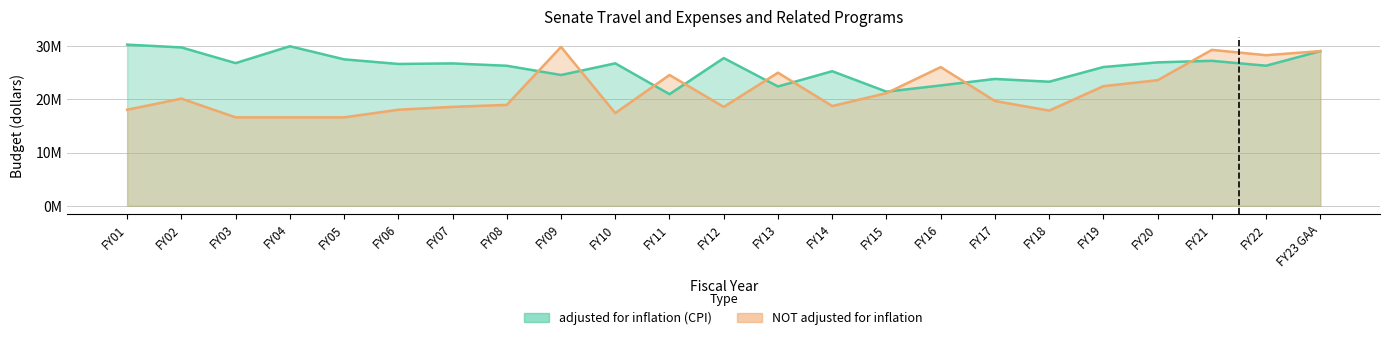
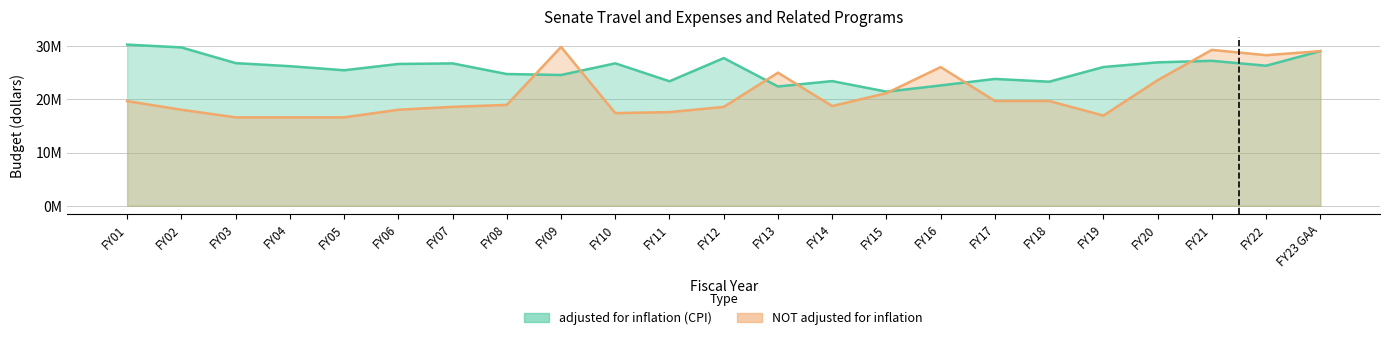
  {
    "adjusted for inflation (CPI)": {
      "FY01": 30000000,
      "FY02": 30000000,
      "FY03": 27000000,
-     "FY04": 30000000,
-     "FY05": 28000000,
+     "FY04": 26000000,
+     "FY05": 25000000,
      "FY06": 27000000,
      "FY07": 27000000,
-     "FY08": 26000000,
+     "FY08": 25000000,
      "FY09": 25000000,
      "FY10": 27000000,
-     "FY11": 21000000,
+     "FY11": 23000000,
      "FY12": 28000000,
      "FY13": 22000000,
-     "FY14": 25000000,
+     "FY14": 23000000,
      "FY16": 23000000,
      "FY17": 24000000,
      "FY18": 23000000,
      "FY19": 26000000,
      "FY20": 27000000,
      "FY21": 27000000,
      "FY22": 26000000
    },
    "NOT adjusted for inflation": {
-     "FY01": 18000000,
-     "FY02": 20000000,
+     "FY01": 20000000,
+     "FY02": 18000000,
      "FY03": 17000000,
      "FY04": 17000000,
      "FY05": 17000000,
      "FY06": 18000000,
      "FY07": 19000000,
      "FY08": 19000000,
      "FY09": 30000000,
      "FY10": 17000000,
-     "FY11": 25000000,
+     "FY11": 18000000,
      "FY12": 19000000,
      "FY13": 25000000,
      "FY14": 19000000,
      "FY16": 26000000,
      "FY17": 20000000,
-     "FY18": 18000000,
-     "FY19": 22000000,
+     "FY18": 20000000,
+     "FY19": 17000000,
      "FY20": 24000000,
      "FY21": 29000000,
      "FY22": 28000000
    }
  }
